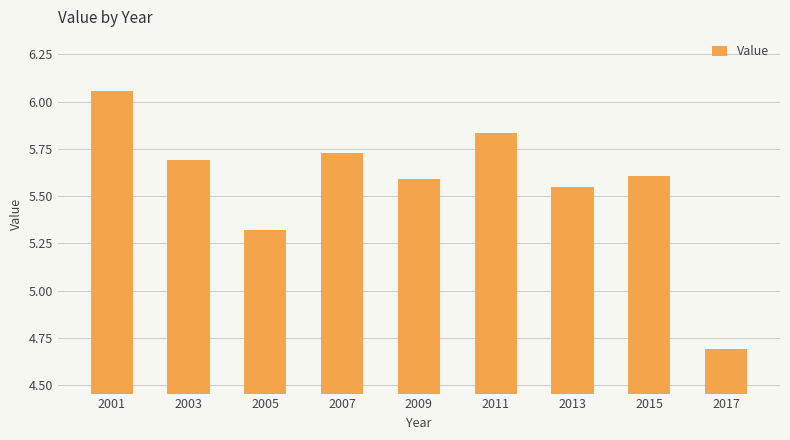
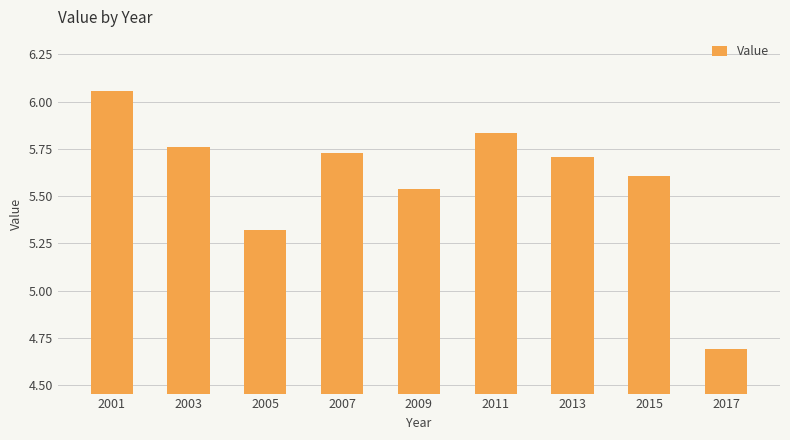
  {
    "2001": 6.05,
-   "2003": 5.69,
+   "2003": 5.76,
    "2005": 5.32,
    "2007": 5.73,
-   "2009": 5.59,
+   "2009": 5.54,
    "2011": 5.83,
-   "2013": 5.55,
+   "2013": 5.71,
    "2015": 5.61,
    "2017": 4.69
  }
